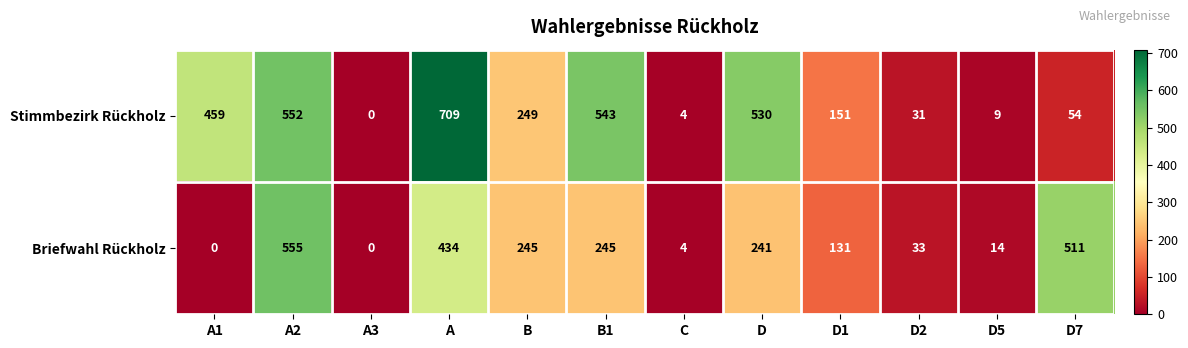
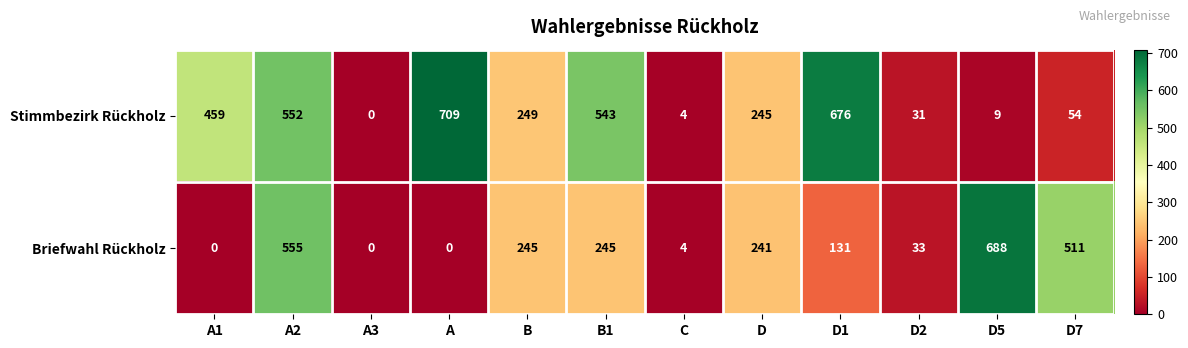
  {
    "Stimmbezirk Rückholz": {
      "A1": 459,
      "A2": 552,
      "A3": 0,
      "A": 709,
      "B": 249,
      "B1": 543,
      "C": 4,
-     "D": 530,
-     "D1": 151,
+     "D": 245,
+     "D1": 676,
      "D2": 31,
      "D5": 9,
      "D7": 54
    },
    "Briefwahl Rückholz": {
      "A1": 0,
      "A2": 555,
      "A3": 0,
-     "A": 434,
+     "A": 0,
      "B": 245,
      "B1": 245,
      "C": 4,
      "D": 241,
      "D1": 131,
      "D2": 33,
-     "D5": 14,
+     "D5": 688,
      "D7": 511
    }
  }
